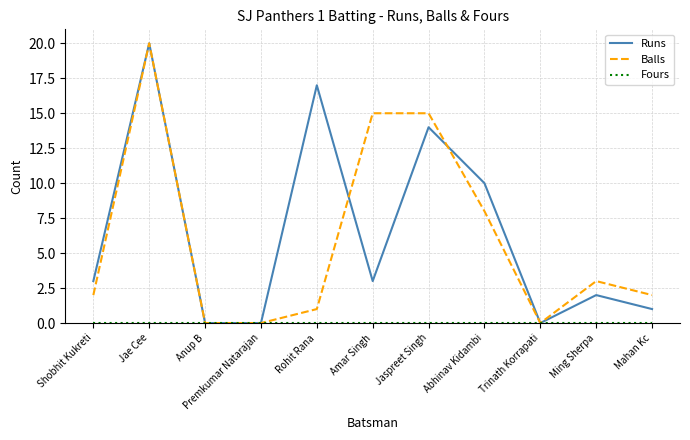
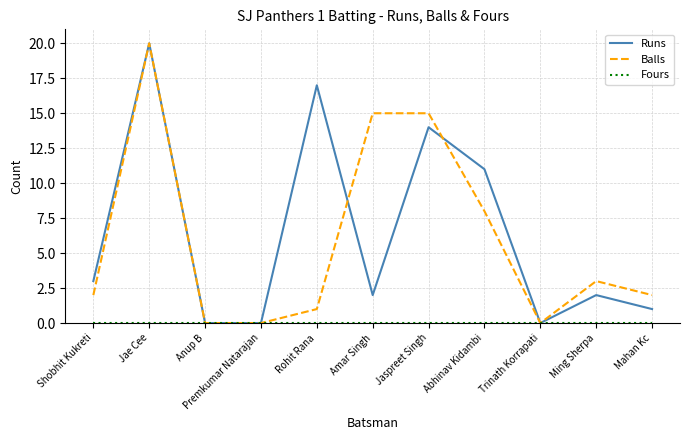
  {
    "Runs": {
      "Shobhit Kukreti": 3,
      "Rohit Rana": 17,
-     "Amar Singh": 3,
+     "Amar Singh": 2,
      "Jaspreet Singh": 14,
-     "Abhinav Kidambi": 10,
+     "Abhinav Kidambi": 11,
      "Ming Sherpa": 2,
      "Mahan Kc": 1
    },
    "Balls": {
      "Shobhit Kukreti": 2,
      "Rohit Rana": 1,
      "Amar Singh": 15,
      "Jaspreet Singh": 15,
      "Abhinav Kidambi": 8,
      "Ming Sherpa": 3,
      "Mahan Kc": 2
    },
    "Fours": {
      "Shobhit Kukreti": 0,
      "Jae Cee": 0,
      "Rohit Rana": 0,
      "Amar Singh": 0,
      "Jaspreet Singh": 0,
      "Abhinav Kidambi": 0,
      "Ming Sherpa": 0,
      "Mahan Kc": 0
    }
  }
